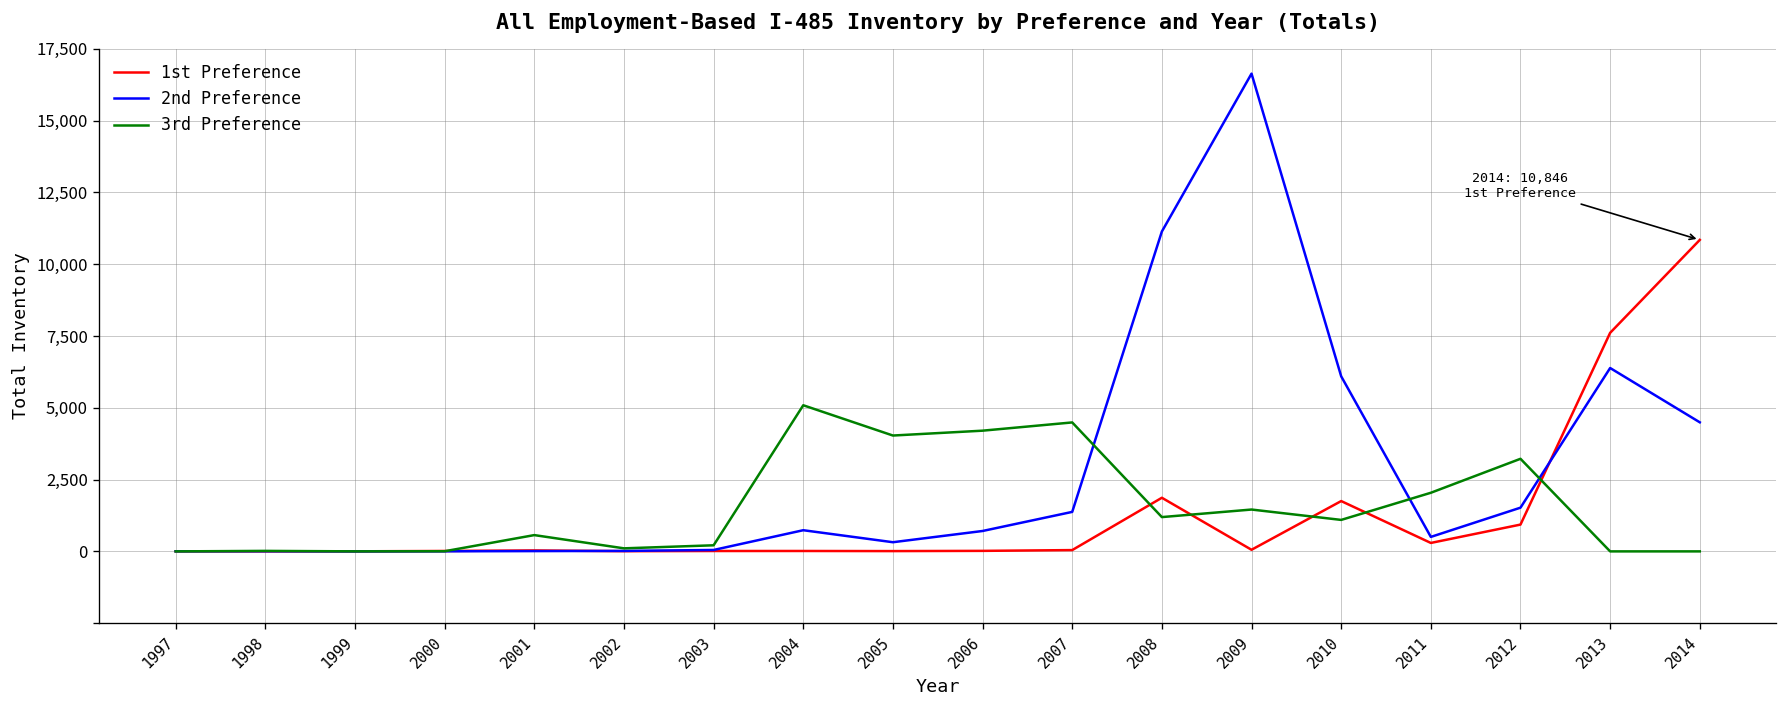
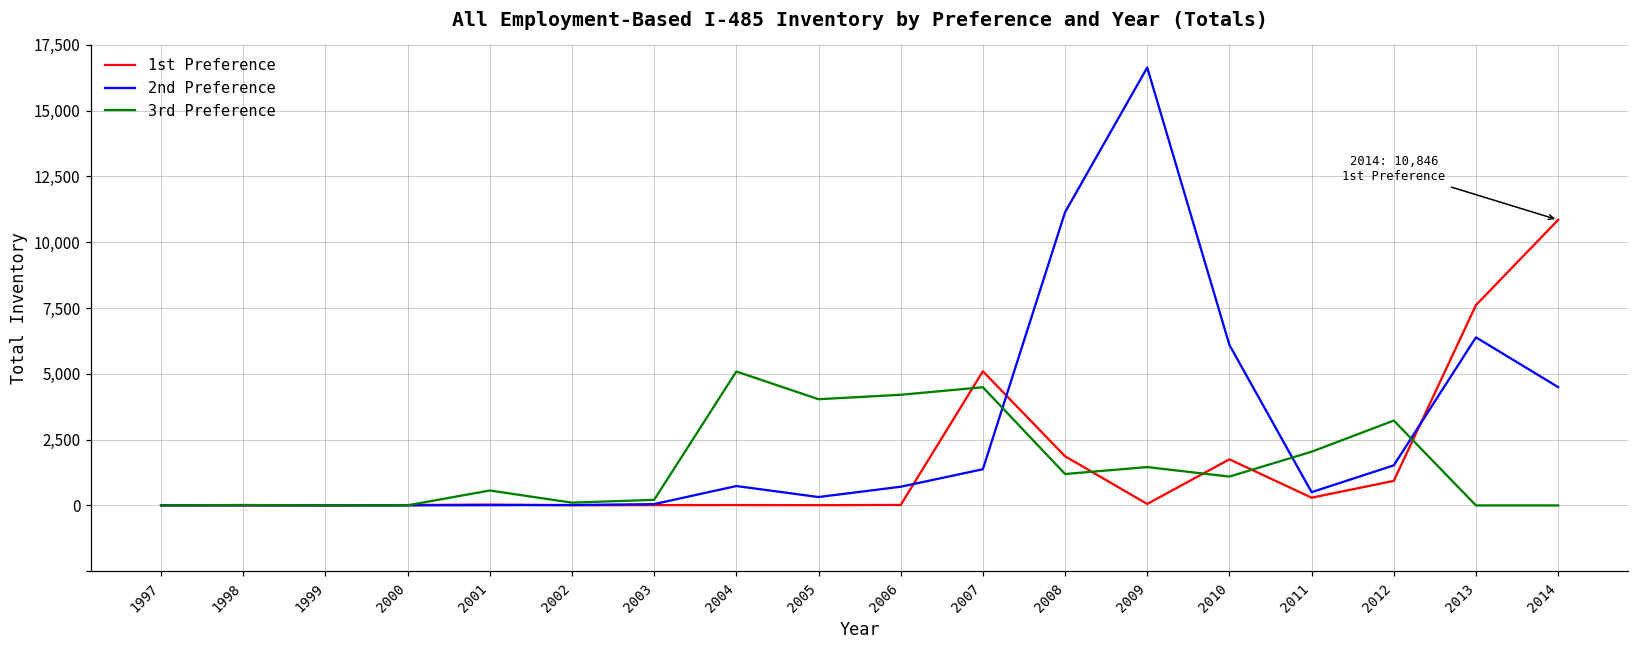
  {
    "1st Preference": {
      "2004": "0",
      "2005": "0",
      "2006": "0",
-     "2007": "0",
+     "2007": "5,100",
      "2008": "1,900",
      "2009": "100",
      "2010": "1,800",
      "2011": "300",
      "2012": "900",
      "2013": "7,600"
    },
    "2nd Preference": {
      "2004": "700",
      "2005": "300",
      "2006": "700",
      "2007": "1,400",
      "2008": "11,100",
      "2009": "16,600",
      "2010": "6,100",
      "2011": "500",
      "2012": "1,500",
      "2013": "6,400",
      "2014": "4,500"
    },
    "3rd Preference": {
      "2001": "600",
      "2003": "200",
      "2004": "5,100",
      "2005": "4,000",
      "2006": "4,200",
      "2007": "4,500",
      "2008": "1,200",
      "2009": "1,500",
      "2010": "1,100",
      "2011": "2,000",
      "2012": "3,200",
      "2013": "0",
      "2014": "0"
    }
  }
